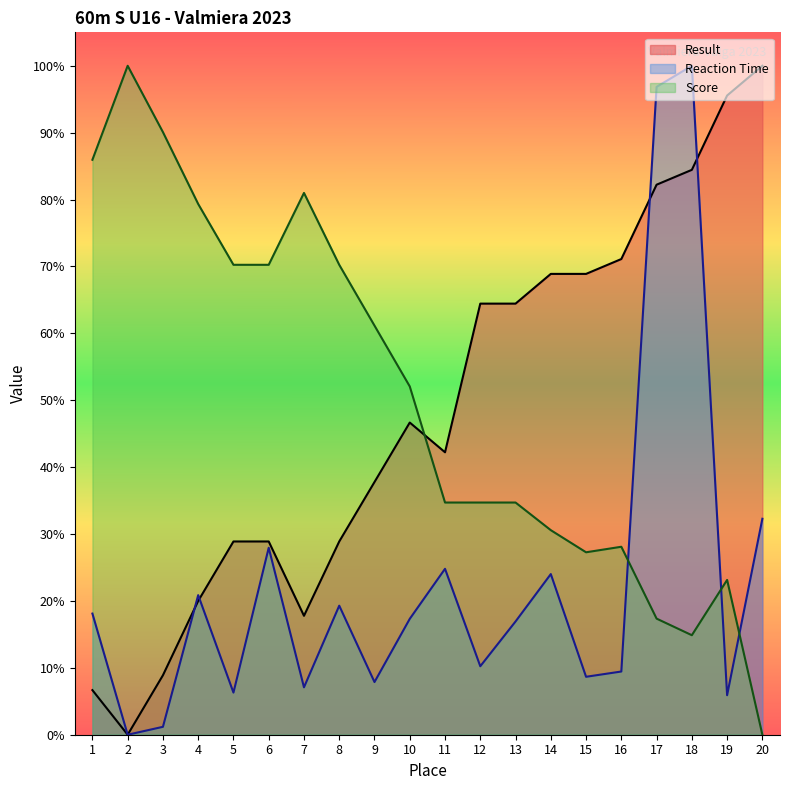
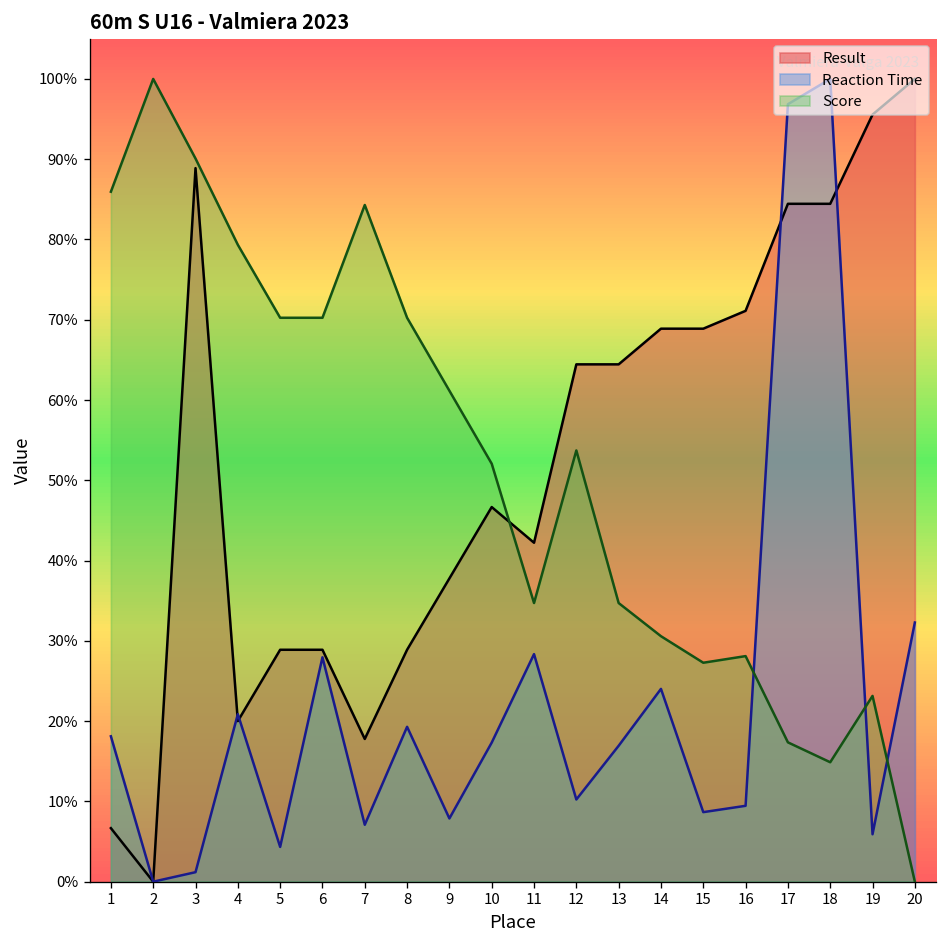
  {
    "Result": {
      "1": "7%",
-     "3": "9%",
+     "3": "89%",
      "4": "20%",
      "5": "29%",
      "6": "29%",
      "7": "18%",
      "8": "29%",
      "9": "38%",
      "10": "47%",
      "11": "42%",
      "12": "64%",
      "13": "64%",
      "14": "69%",
      "15": "69%",
      "16": "71%",
-     "17": "82%",
+     "17": "84%",
      "18": "84%"
    },
    "Reaction Time": {
      "1": "18%",
      "3": "1%",
      "4": "21%",
-     "5": "6%",
+     "5": "4%",
      "6": "28%",
      "7": "7%",
      "8": "19%",
      "9": "8%",
      "10": "17%",
-     "11": "25%",
+     "11": "28%",
      "12": "10%",
      "13": "17%",
      "14": "24%",
      "15": "9%",
      "16": "9%",
      "19": "6%",
      "20": "32%"
    },
    "Score": {
      "1": "86%",
      "2": "100%",
      "3": "90%",
      "4": "79%",
      "5": "70%",
      "6": "70%",
-     "7": "81%",
+     "7": "84%",
      "8": "70%",
      "9": "61%",
      "10": "52%",
      "11": "35%",
-     "12": "35%",
+     "12": "54%",
      "13": "35%",
      "14": "31%",
      "15": "27%",
      "16": "28%",
      "17": "17%",
      "18": "15%",
      "19": "23%",
      "20": "0%"
    }
  }
